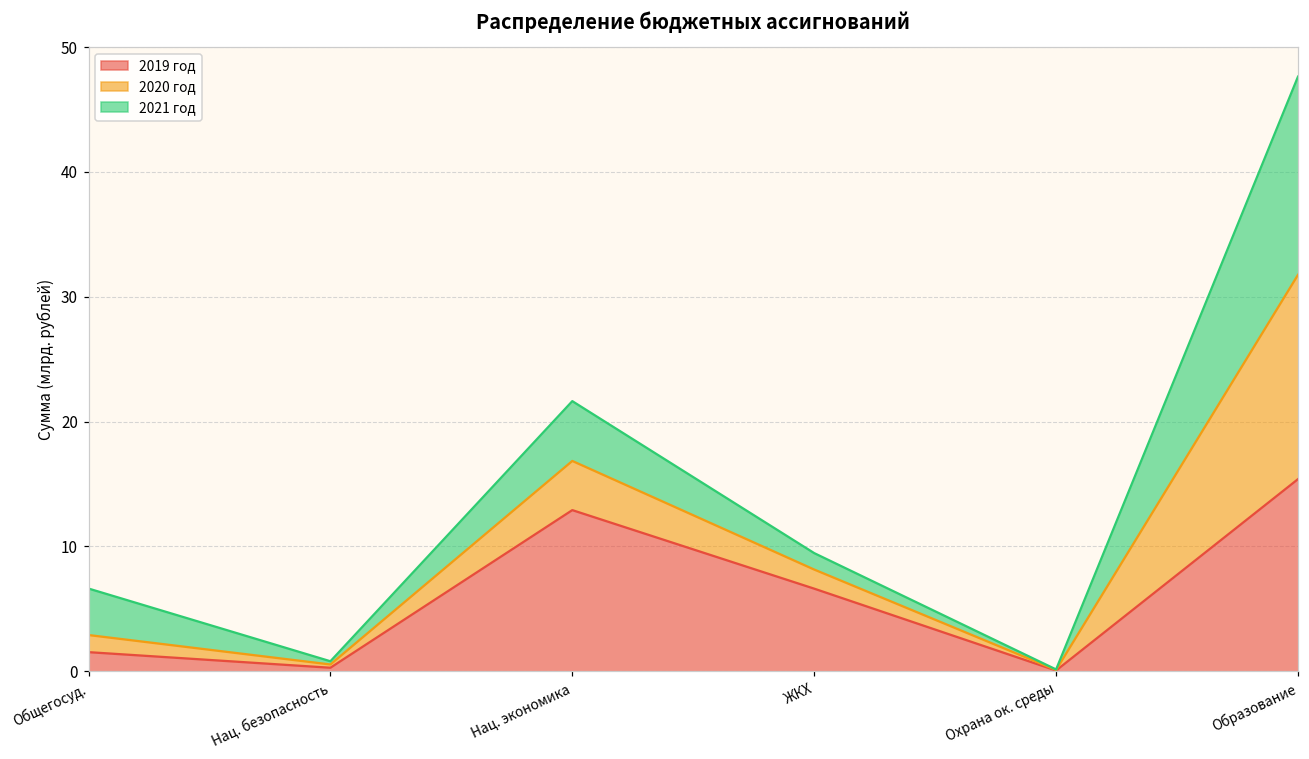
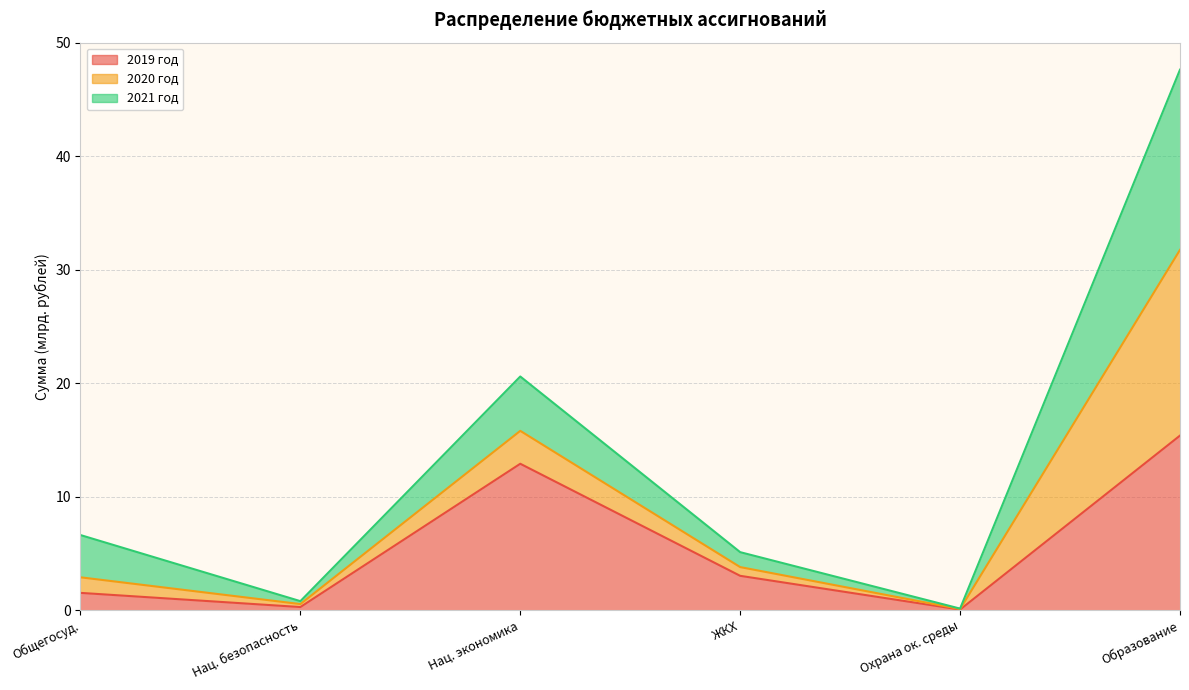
  {
    "2019 год": {
      "Общегосуд.": 1.5,
      "Нац. безопасность": 0.3,
      "Нац. экономика": 12.9,
-     "ЖКХ": 6.6,
+     "ЖКХ": 3.0,
      "Образование": 15.4
    },
    "2020 год": {
      "Общегосуд.": 1.4,
      "Нац. безопасность": 0.3,
-     "Нац. экономика": 3.9,
-     "ЖКХ": 1.5,
+     "Нац. экономика": 2.9,
+     "ЖКХ": 0.8,
      "Образование": 16.4
    },
    "2021 год": {
      "Общегосуд.": 3.7,
      "Нац. безопасность": 0.3,
      "Нац. экономика": 4.8,
      "ЖКХ": 1.3,
      "Образование": 15.9
    }
  }
